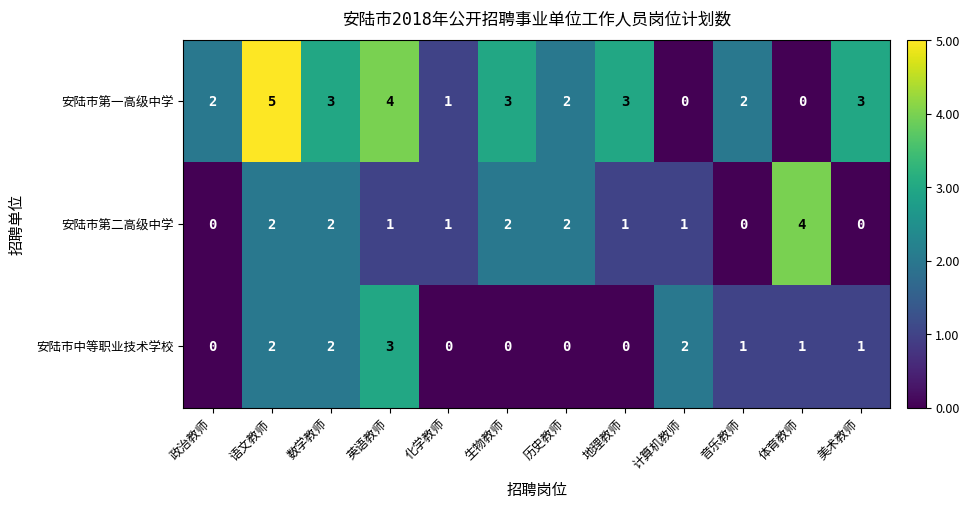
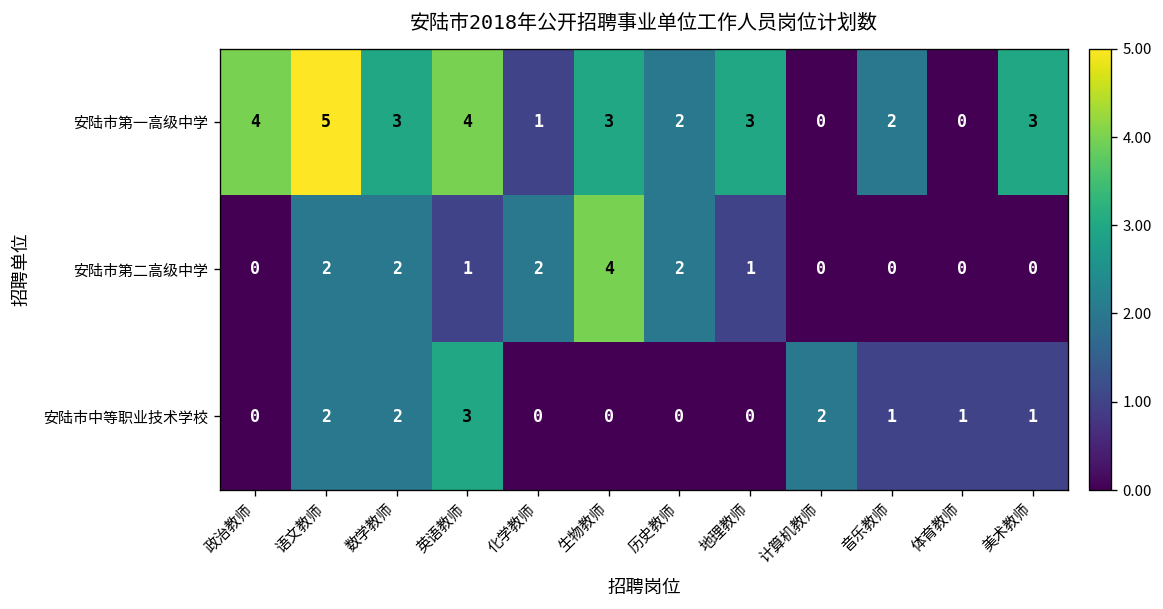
  {
    "安陆市第一高级中学": {
-     "政治教师": 2,
+     "政治教师": 4,
      "语文教师": 5,
      "数学教师": 3,
      "英语教师": 4,
      "化学教师": 1,
      "生物教师": 3,
      "历史教师": 2,
      "地理教师": 3,
      "计算机教师": 0,
      "音乐教师": 2,
      "体育教师": 0,
      "美术教师": 3
    },
    "安陆市第二高级中学": {
      "政治教师": 0,
      "语文教师": 2,
      "数学教师": 2,
      "英语教师": 1,
-     "化学教师": 1,
-     "生物教师": 2,
+     "化学教师": 2,
+     "生物教师": 4,
      "历史教师": 2,
      "地理教师": 1,
-     "计算机教师": 1,
+     "计算机教师": 0,
      "音乐教师": 0,
-     "体育教师": 4,
+     "体育教师": 0,
      "美术教师": 0
    },
    "安陆市中等职业技术学校": {
      "政治教师": 0,
      "语文教师": 2,
      "数学教师": 2,
      "英语教师": 3,
      "化学教师": 0,
      "生物教师": 0,
      "历史教师": 0,
      "地理教师": 0,
      "计算机教师": 2,
      "音乐教师": 1,
      "体育教师": 1,
      "美术教师": 1
    }
  }
